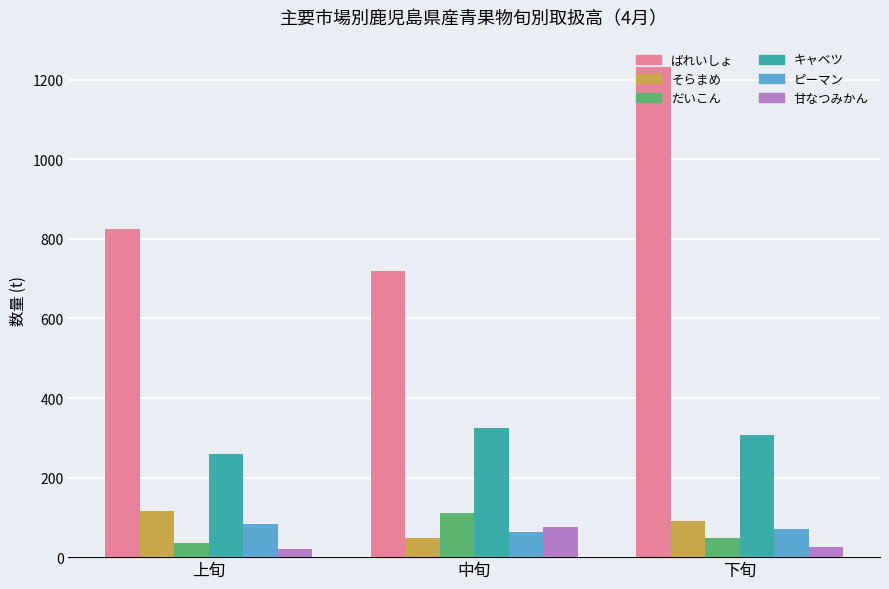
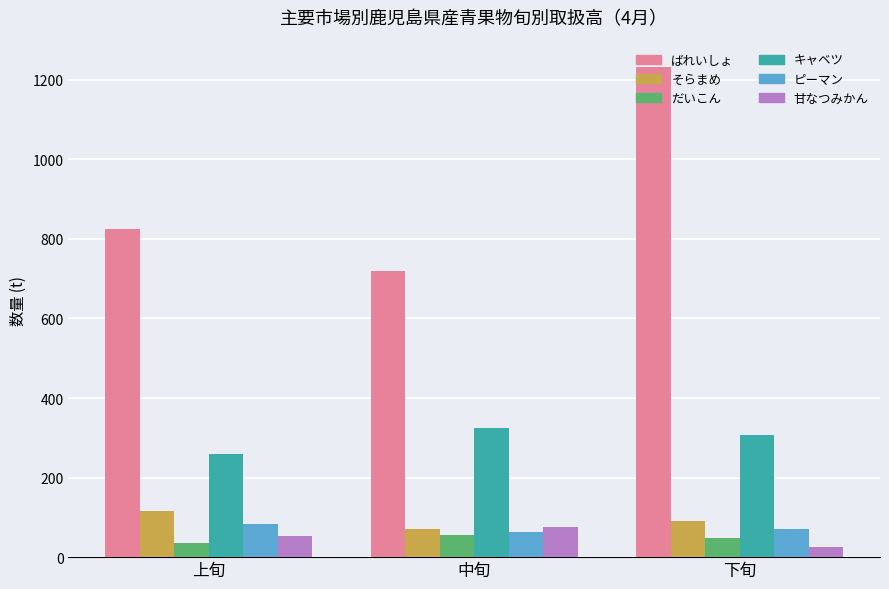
  {
    "ばれいしょ": {
      "上旬": 830,
      "中旬": 720,
      "下旬": 1230
    },
    "そらまめ": {
      "上旬": 110,
-     "中旬": 50,
+     "中旬": 70,
      "下旬": 90
    },
    "だいこん": {
      "上旬": 40,
-     "中旬": 110,
+     "中旬": 60,
      "下旬": 50
    },
    "甘なつみかん": {
-     "上旬": 20,
+     "上旬": 50,
      "中旬": 80,
      "下旬": 20
    }
  }
